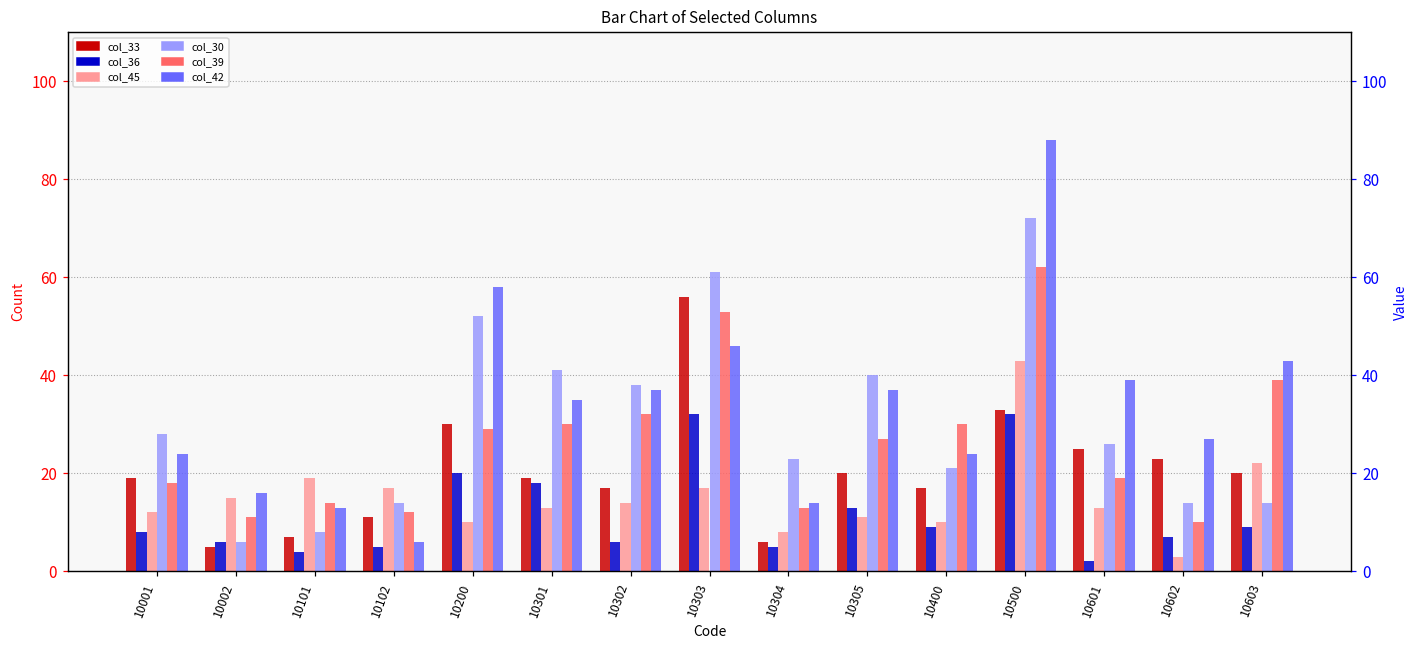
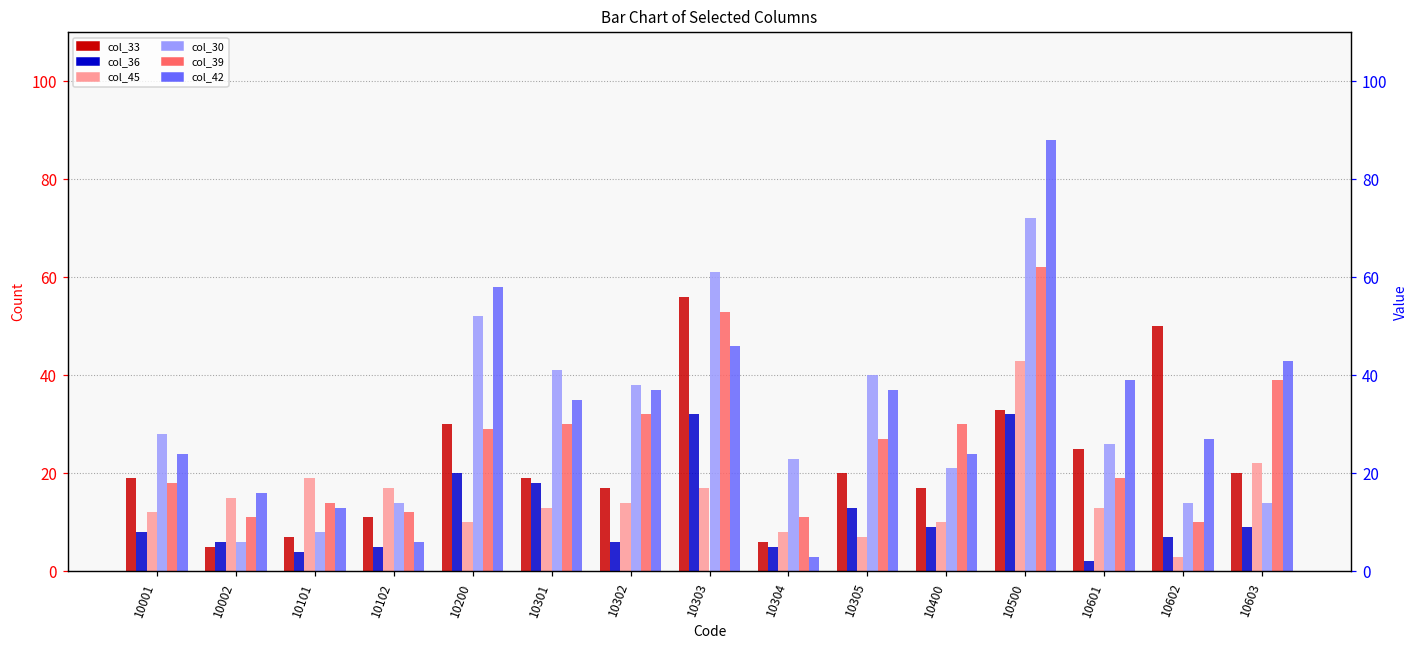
  {
    "col_33": {
      "10001": 19,
      "10002": 5,
      "10101": 7,
      "10102": 11,
      "10200": 30,
      "10301": 19,
      "10302": 17,
      "10303": 56,
      "10304": 6,
      "10305": 20,
      "10400": 17,
      "10500": 33,
      "10601": 25,
-     "10602": 23,
+     "10602": 50,
      "10603": 20
    },
    "col_36": {
      "10001": 8,
      "10002": 6,
      "10101": 4,
      "10102": 5,
      "10200": 20,
      "10301": 18,
      "10302": 6,
      "10303": 32,
      "10304": 5,
      "10305": 13,
      "10400": 9,
      "10500": 32,
      "10601": 2,
      "10602": 7,
      "10603": 9
    },
    "col_45": {
      "10001": 12,
      "10002": 15,
      "10101": 19,
      "10102": 17,
      "10200": 10,
      "10301": 13,
      "10302": 14,
      "10303": 17,
      "10304": 8,
-     "10305": 11,
+     "10305": 7,
      "10400": 10,
      "10500": 43,
      "10601": 13,
      "10602": 3,
      "10603": 22
    },
    "col_30": {
      "10001": 28,
      "10002": 6,
      "10101": 8,
      "10102": 14,
      "10200": 52,
      "10301": 41,
      "10302": 38,
      "10303": 61,
      "10304": 23,
      "10305": 40,
      "10400": 21,
      "10500": 72,
      "10601": 26,
      "10602": 14,
      "10603": 14
    },
    "col_39": {
      "10001": 18,
      "10002": 11,
      "10101": 14,
      "10102": 12,
      "10200": 29,
      "10301": 30,
      "10302": 32,
      "10303": 53,
-     "10304": 13,
+     "10304": 11,
      "10305": 27,
      "10400": 30,
      "10500": 62,
      "10601": 19,
      "10602": 10,
      "10603": 39
    },
    "col_42": {
      "10001": 24,
      "10002": 16,
      "10101": 13,
      "10102": 6,
      "10200": 58,
      "10301": 35,
      "10302": 37,
      "10303": 46,
-     "10304": 14,
+     "10304": 3,
      "10305": 37,
      "10400": 24,
      "10500": 88,
      "10601": 39,
      "10602": 27,
      "10603": 43
    }
  }
